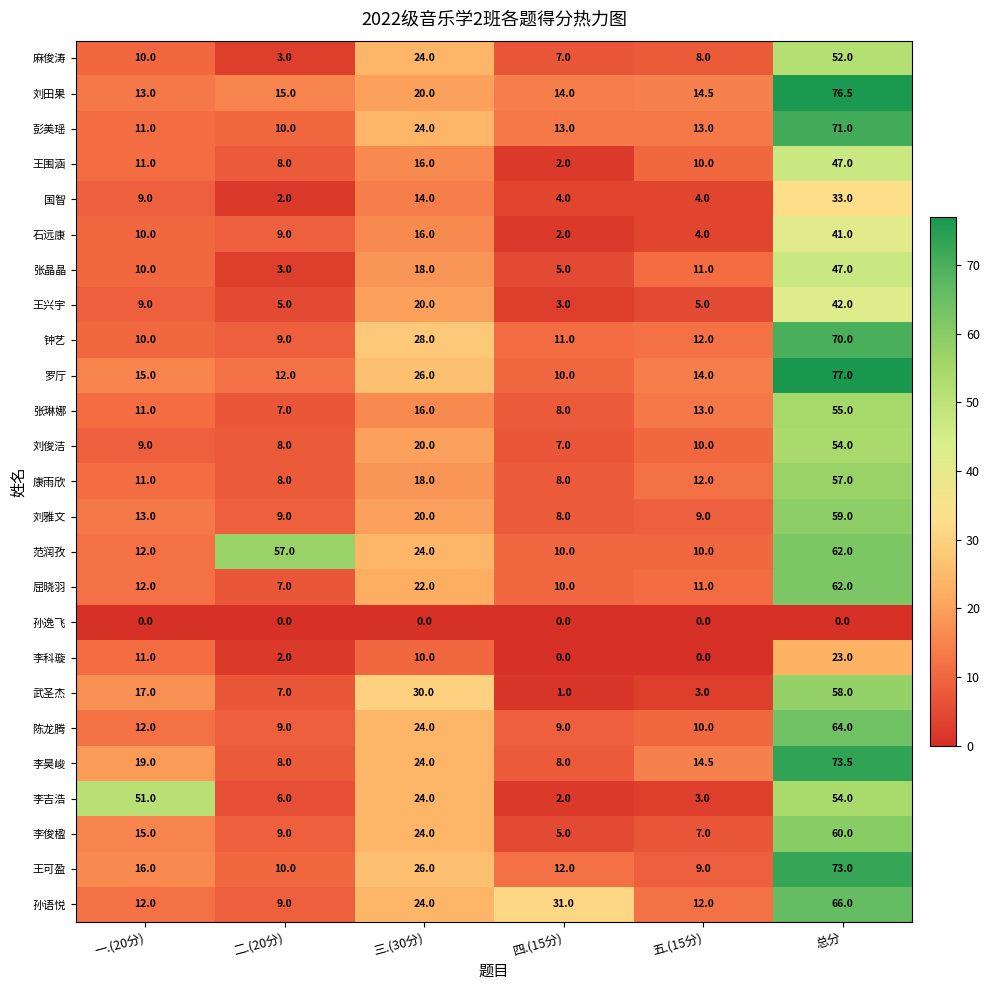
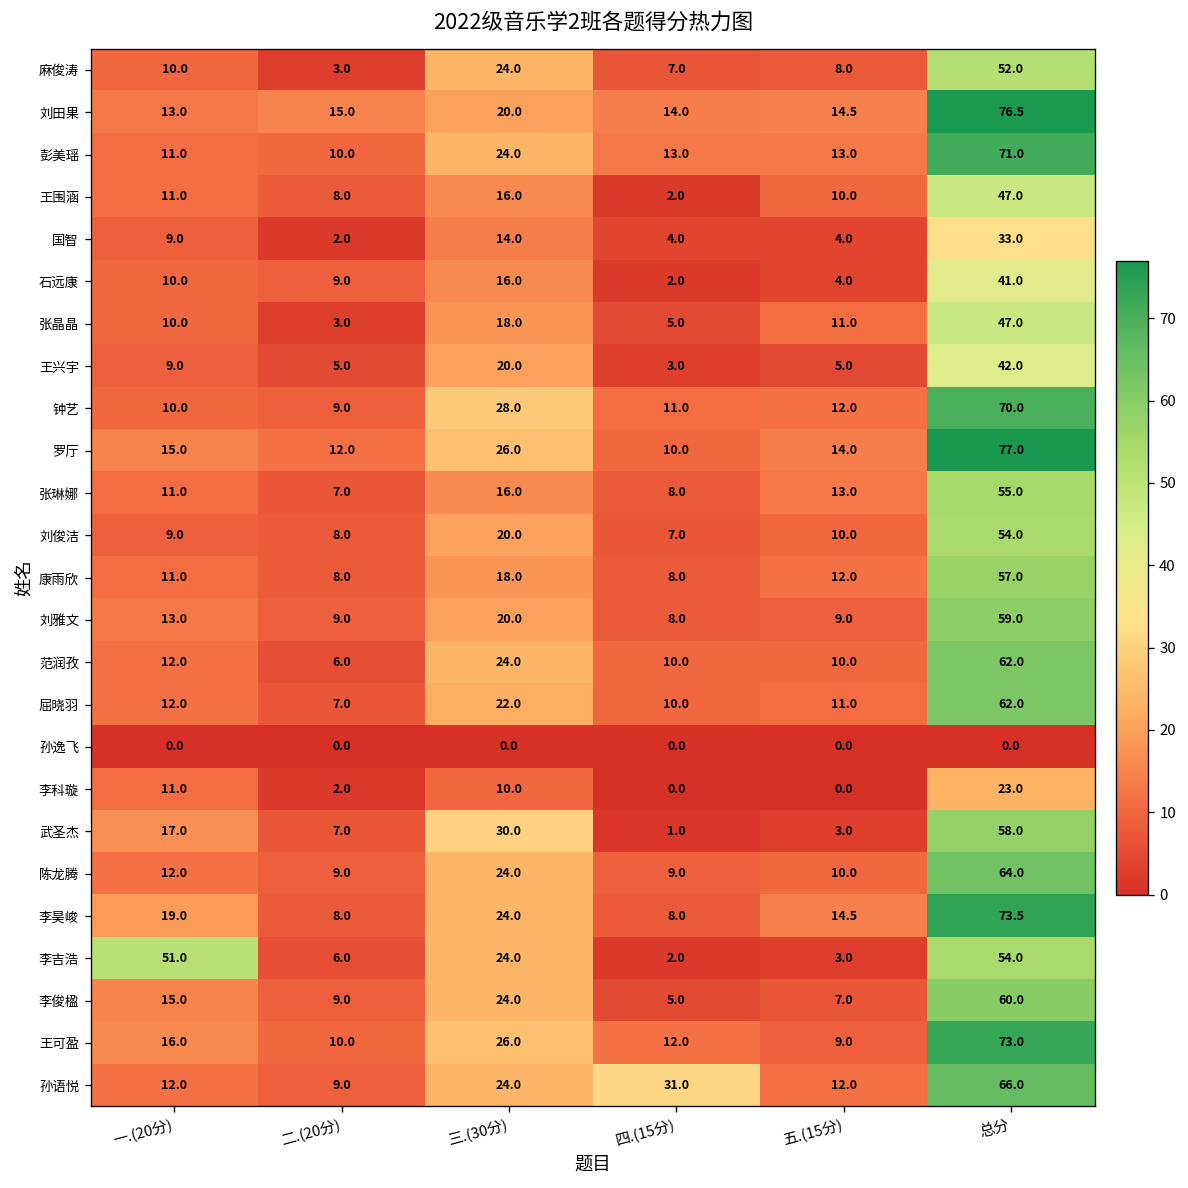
  {
    "麻俊涛": {
      "一.(20分)": 10.0,
      "二.(20分)": 3.0,
      "三.(30分)": 24.0,
      "四.(15分)": 7.0,
      "五.(15分)": 8.0,
      "总分": 52.0
    },
    "刘田果": {
      "一.(20分)": 13.0,
      "二.(20分)": 15.0,
      "三.(30分)": 20.0,
      "四.(15分)": 14.0,
      "五.(15分)": 14.5,
      "总分": 76.5
    },
    "彭美瑶": {
      "一.(20分)": 11.0,
      "二.(20分)": 10.0,
      "三.(30分)": 24.0,
      "四.(15分)": 13.0,
      "五.(15分)": 13.0,
      "总分": 71.0
    },
    "王围涵": {
      "一.(20分)": 11.0,
      "二.(20分)": 8.0,
      "三.(30分)": 16.0,
      "四.(15分)": 2.0,
      "五.(15分)": 10.0,
      "总分": 47.0
    },
    "国智": {
      "一.(20分)": 9.0,
      "二.(20分)": 2.0,
      "三.(30分)": 14.0,
      "四.(15分)": 4.0,
      "五.(15分)": 4.0,
      "总分": 33.0
    },
    "石远康": {
      "一.(20分)": 10.0,
      "二.(20分)": 9.0,
      "三.(30分)": 16.0,
      "四.(15分)": 2.0,
      "五.(15分)": 4.0,
      "总分": 41.0
    },
    "张晶晶": {
      "一.(20分)": 10.0,
      "二.(20分)": 3.0,
      "三.(30分)": 18.0,
      "四.(15分)": 5.0,
      "五.(15分)": 11.0,
      "总分": 47.0
    },
    "王兴宇": {
      "一.(20分)": 9.0,
      "二.(20分)": 5.0,
      "三.(30分)": 20.0,
      "四.(15分)": 3.0,
      "五.(15分)": 5.0,
      "总分": 42.0
    },
    "钟艺": {
      "一.(20分)": 10.0,
      "二.(20分)": 9.0,
      "三.(30分)": 28.0,
      "四.(15分)": 11.0,
      "五.(15分)": 12.0,
      "总分": 70.0
    },
    "罗厅": {
      "一.(20分)": 15.0,
      "二.(20分)": 12.0,
      "三.(30分)": 26.0,
      "四.(15分)": 10.0,
      "五.(15分)": 14.0,
      "总分": 77.0
    },
    "张琳娜": {
      "一.(20分)": 11.0,
      "二.(20分)": 7.0,
      "三.(30分)": 16.0,
      "四.(15分)": 8.0,
      "五.(15分)": 13.0,
      "总分": 55.0
    },
    "刘俊洁": {
      "一.(20分)": 9.0,
      "二.(20分)": 8.0,
      "三.(30分)": 20.0,
      "四.(15分)": 7.0,
      "五.(15分)": 10.0,
      "总分": 54.0
    },
    "康雨欣": {
      "一.(20分)": 11.0,
      "二.(20分)": 8.0,
      "三.(30分)": 18.0,
      "四.(15分)": 8.0,
      "五.(15分)": 12.0,
      "总分": 57.0
    },
    "刘雅文": {
      "一.(20分)": 13.0,
      "二.(20分)": 9.0,
      "三.(30分)": 20.0,
      "四.(15分)": 8.0,
      "五.(15分)": 9.0,
      "总分": 59.0
    },
    "范润孜": {
      "一.(20分)": 12.0,
-     "二.(20分)": 57.0,
+     "二.(20分)": 6.0,
      "三.(30分)": 24.0,
      "四.(15分)": 10.0,
      "五.(15分)": 10.0,
      "总分": 62.0
    },
    "屈晓羽": {
      "一.(20分)": 12.0,
      "二.(20分)": 7.0,
      "三.(30分)": 22.0,
      "四.(15分)": 10.0,
      "五.(15分)": 11.0,
      "总分": 62.0
    },
    "孙逸飞": {
      "一.(20分)": 0.0,
      "二.(20分)": 0.0,
      "三.(30分)": 0.0,
      "四.(15分)": 0.0,
      "五.(15分)": 0.0,
      "总分": 0.0
    },
    "李科璇": {
      "一.(20分)": 11.0,
      "二.(20分)": 2.0,
      "三.(30分)": 10.0,
      "四.(15分)": 0.0,
      "五.(15分)": 0.0,
      "总分": 23.0
    },
    "武圣杰": {
      "一.(20分)": 17.0,
      "二.(20分)": 7.0,
      "三.(30分)": 30.0,
      "四.(15分)": 1.0,
      "五.(15分)": 3.0,
      "总分": 58.0
    },
    "陈龙腾": {
      "一.(20分)": 12.0,
      "二.(20分)": 9.0,
      "三.(30分)": 24.0,
      "四.(15分)": 9.0,
      "五.(15分)": 10.0,
      "总分": 64.0
    },
    "李昊峻": {
      "一.(20分)": 19.0,
      "二.(20分)": 8.0,
      "三.(30分)": 24.0,
      "四.(15分)": 8.0,
      "五.(15分)": 14.5,
      "总分": 73.5
    },
    "李吉浩": {
      "一.(20分)": 51.0,
      "二.(20分)": 6.0,
      "三.(30分)": 24.0,
      "四.(15分)": 2.0,
      "五.(15分)": 3.0,
      "总分": 54.0
    },
    "李俊楹": {
      "一.(20分)": 15.0,
      "二.(20分)": 9.0,
      "三.(30分)": 24.0,
      "四.(15分)": 5.0,
      "五.(15分)": 7.0,
      "总分": 60.0
    },
    "王可盈": {
      "一.(20分)": 16.0,
      "二.(20分)": 10.0,
      "三.(30分)": 26.0,
      "四.(15分)": 12.0,
      "五.(15分)": 9.0,
      "总分": 73.0
    },
    "孙语悦": {
      "一.(20分)": 12.0,
      "二.(20分)": 9.0,
      "三.(30分)": 24.0,
      "四.(15分)": 31.0,
      "五.(15分)": 12.0,
      "总分": 66.0
    }
  }
